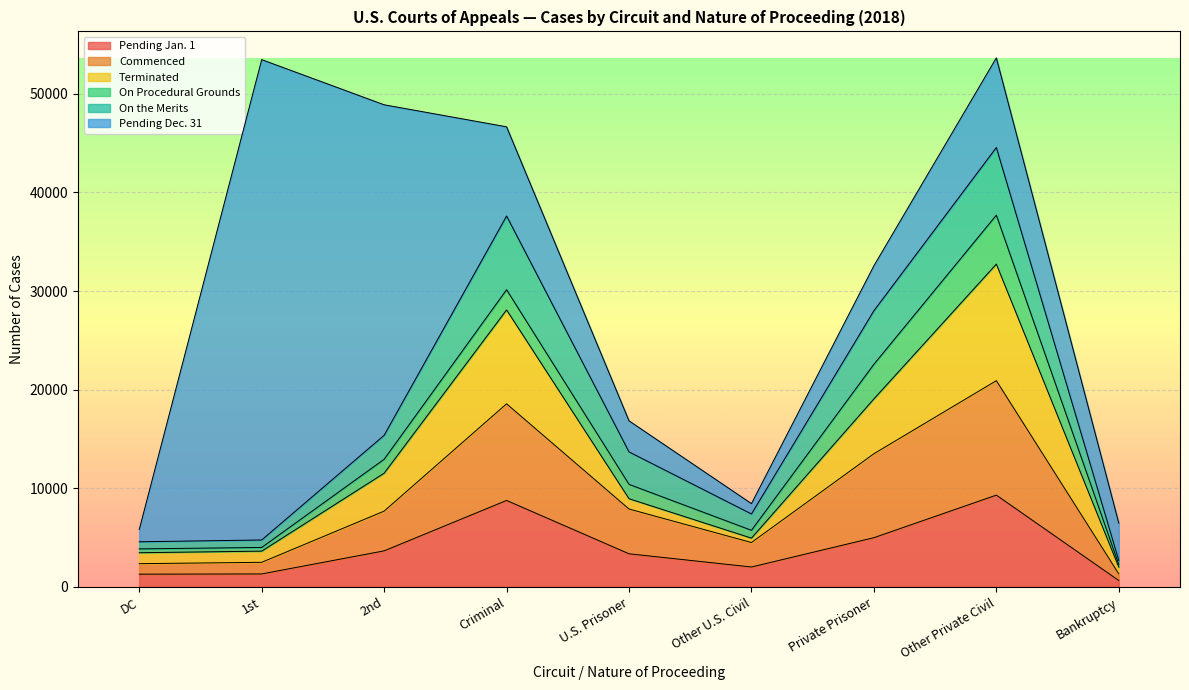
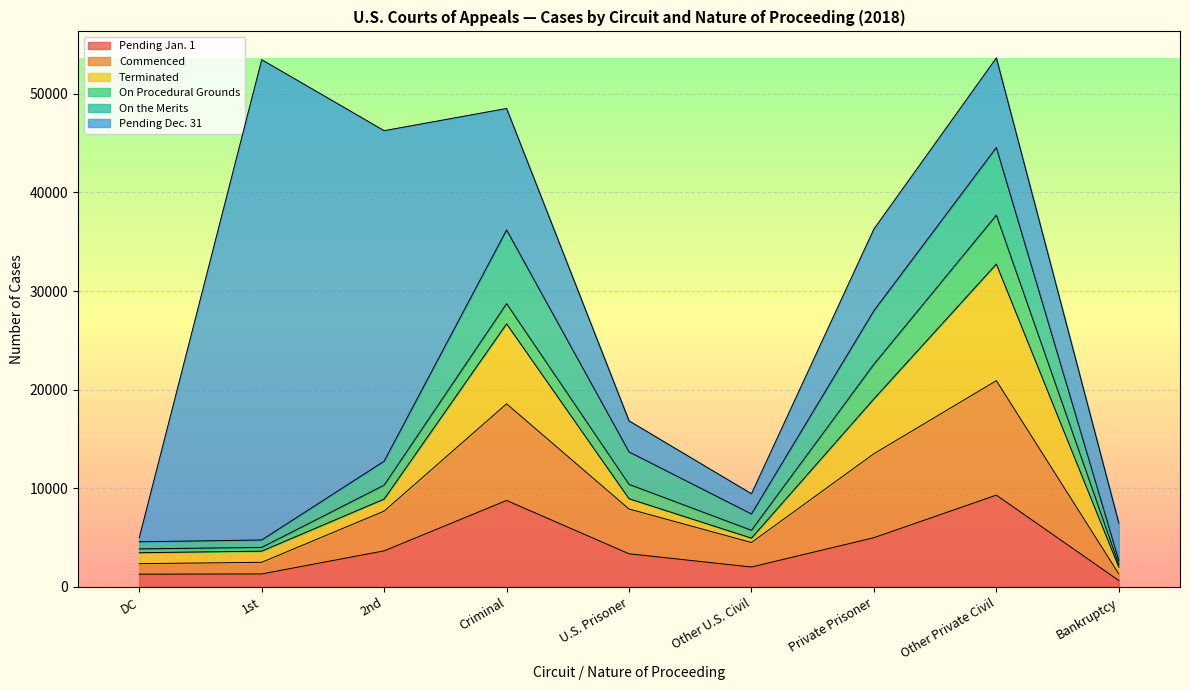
  {
    "Terminated": {
      "DC": 1000,
      "1st": 1000,
-     "2nd": 4000,
-     "Criminal": 10000,
+     "2nd": 1000,
+     "Criminal": 8000,
      "U.S. Prisoner": 1000,
      "Other U.S. Civil": 0,
      "Private Prisoner": 6000,
      "Other Private Civil": 12000,
      "Bankruptcy": 1000
    },
    "Pending Dec. 31": {
-     "DC": 1000,
+     "DC": 0,
      "1st": 49000,
      "2nd": 34000,
-     "Criminal": 9000,
+     "Criminal": 12000,
      "U.S. Prisoner": 3000,
-     "Other U.S. Civil": 1000,
-     "Private Prisoner": 5000,
+     "Other U.S. Civil": 2000,
+     "Private Prisoner": 8000,
      "Other Private Civil": 9000,
      "Bankruptcy": 4000
    }
  }
